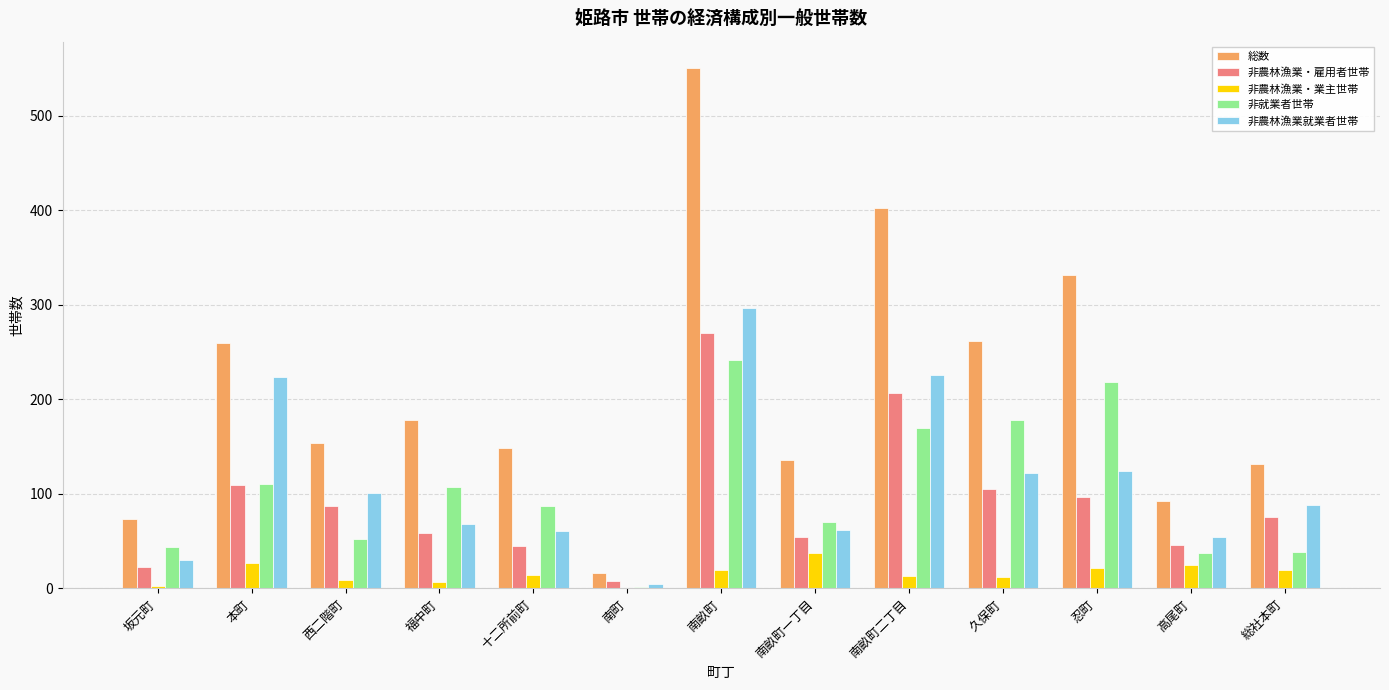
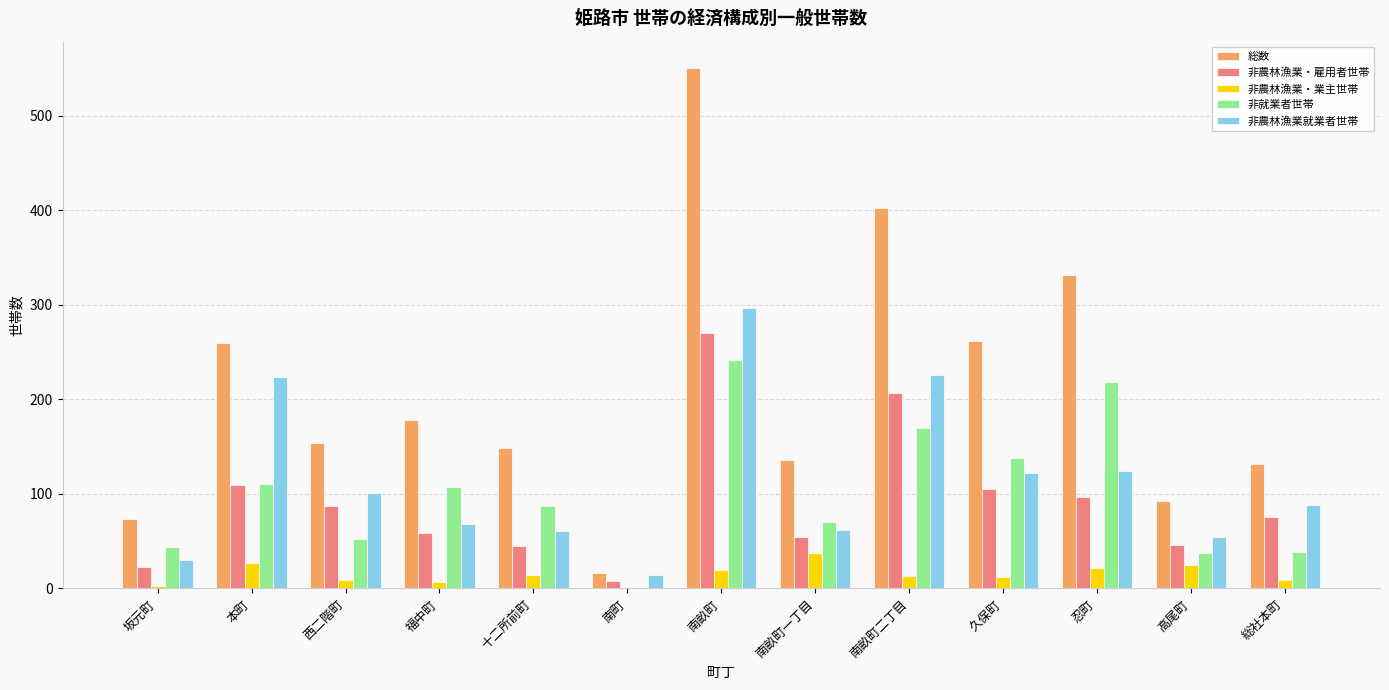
  {
    "非農林漁業・業主世帯": {
      "坂元町": 0,
      "本町": 30,
      "西二階町": 10,
      "福中町": 10,
      "十二所前町": 10,
      "南畝町": 20,
      "南畝町一丁目": 40,
      "南畝町二丁目": 10,
      "久保町": 10,
      "忍町": 20,
      "高尾町": 30,
-     "総社本町": 20
+     "総社本町": 10
    },
    "非就業者世帯": {
      "坂元町": 40,
      "本町": 110,
      "西二階町": 50,
      "福中町": 110,
      "十二所前町": 90,
      "南畝町": 240,
      "南畝町一丁目": 70,
      "南畝町二丁目": 170,
-     "久保町": 180,
+     "久保町": 140,
      "忍町": 220,
      "高尾町": 40,
      "総社本町": 40
    },
    "非農林漁業就業者世帯": {
      "坂元町": 30,
      "本町": 220,
      "西二階町": 100,
      "福中町": 70,
      "十二所前町": 60,
-     "南町": 5,
+     "南町": 14,
      "南畝町": 300,
      "南畝町一丁目": 60,
      "南畝町二丁目": 230,
      "久保町": 120,
      "忍町": 120,
      "高尾町": 50,
      "総社本町": 90
    }
  }
